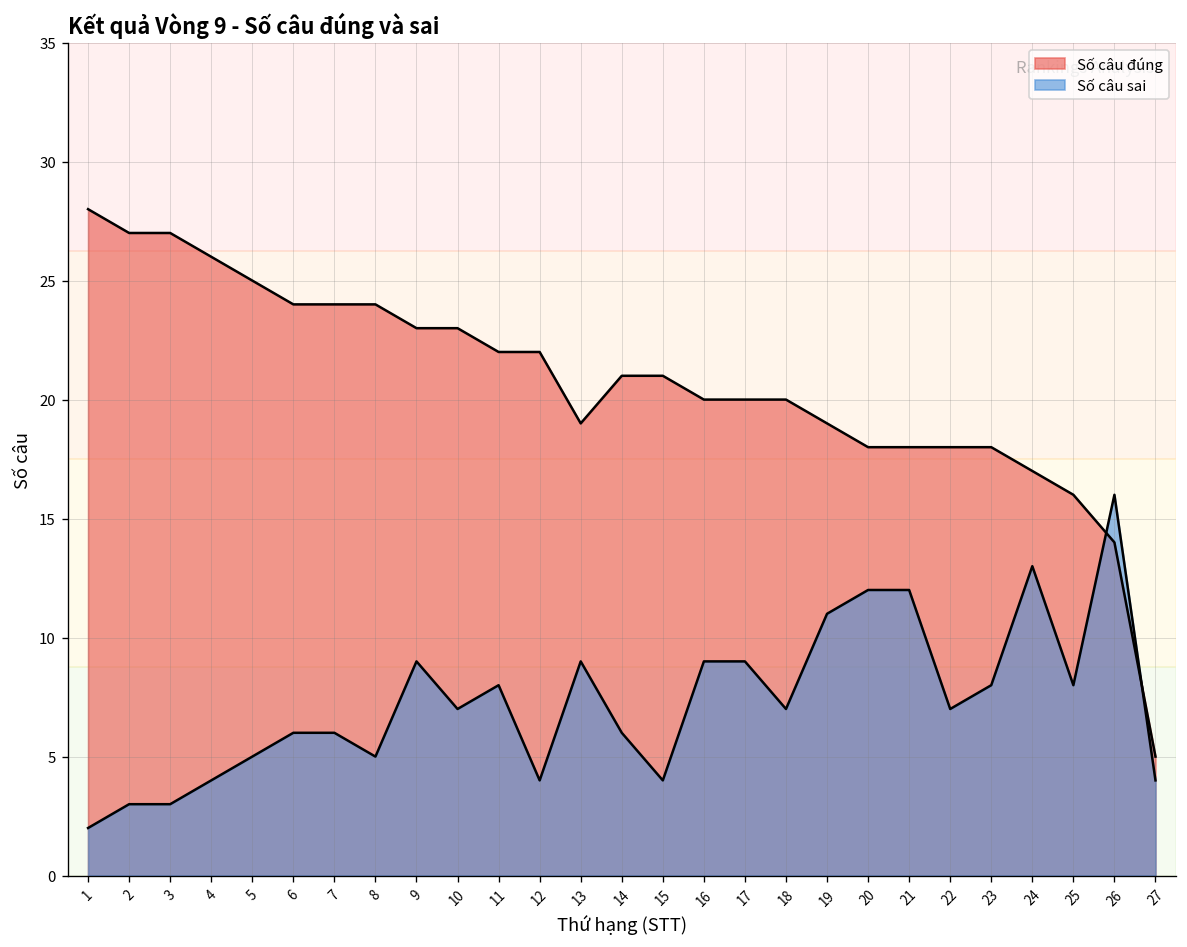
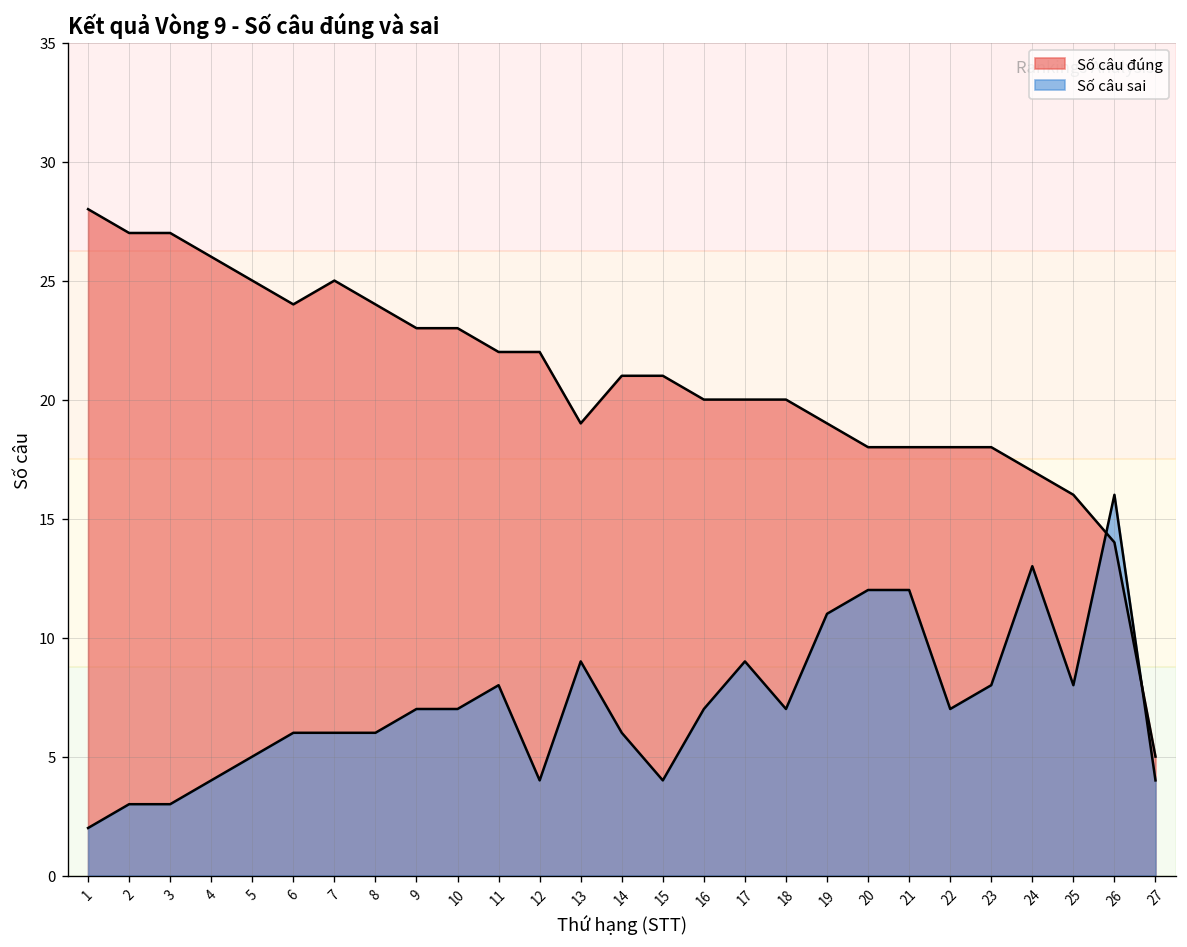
  {
    "Số câu đúng": {
      "1": 28,
      "2": 27,
      "3": 27,
      "4": 26,
      "5": 25,
      "6": 24,
-     "7": 24,
+     "7": 25,
      "8": 24,
      "9": 23,
      "10": 23,
      "11": 22,
      "12": 22,
      "13": 19,
      "14": 21,
      "15": 21,
      "16": 20,
      "17": 20,
      "18": 20,
      "19": 19,
      "20": 18,
      "21": 18,
      "22": 18,
      "23": 18,
      "24": 17,
      "25": 16,
      "26": 14,
      "27": 5
    },
    "Số câu sai": {
      "1": 2,
      "2": 3,
      "3": 3,
      "4": 4,
      "5": 5,
      "6": 6,
      "7": 6,
-     "8": 5,
-     "9": 9,
+     "8": 6,
+     "9": 7,
      "10": 7,
      "11": 8,
      "12": 4,
      "13": 9,
      "14": 6,
      "15": 4,
-     "16": 9,
+     "16": 7,
      "17": 9,
      "18": 7,
      "19": 11,
      "20": 12,
      "21": 12,
      "22": 7,
      "23": 8,
      "24": 13,
      "25": 8,
      "26": 16,
      "27": 4
    }
  }
